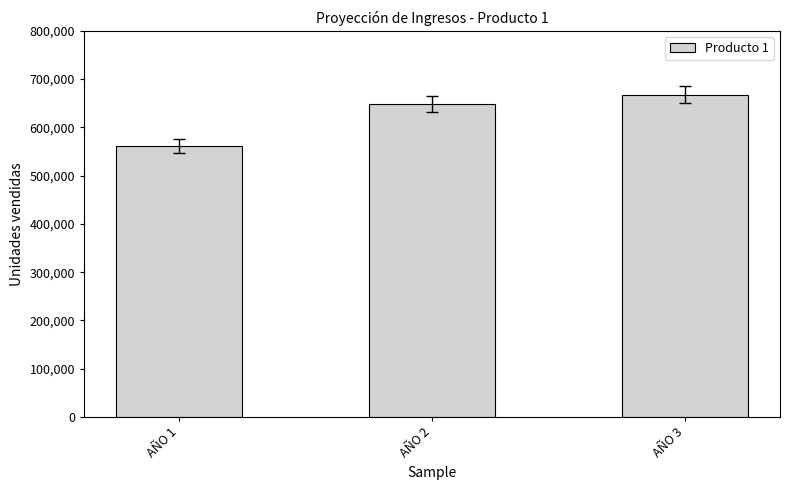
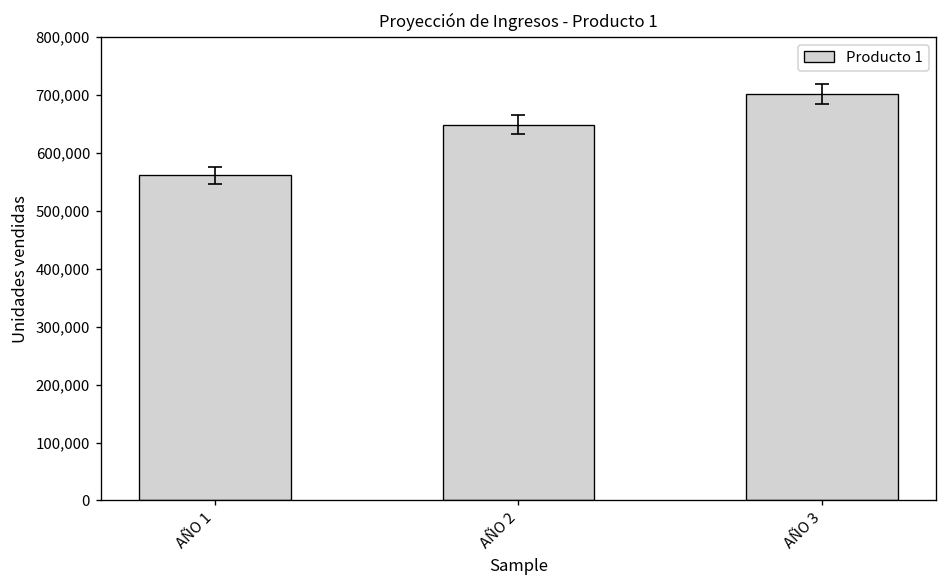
  {
    "Producto 1": {
      "AÑO 1": "560,000",
      "AÑO 2": "650,000",
-     "AÑO 3": "670,000"
+     "AÑO 3": "700,000"
    }
  }
